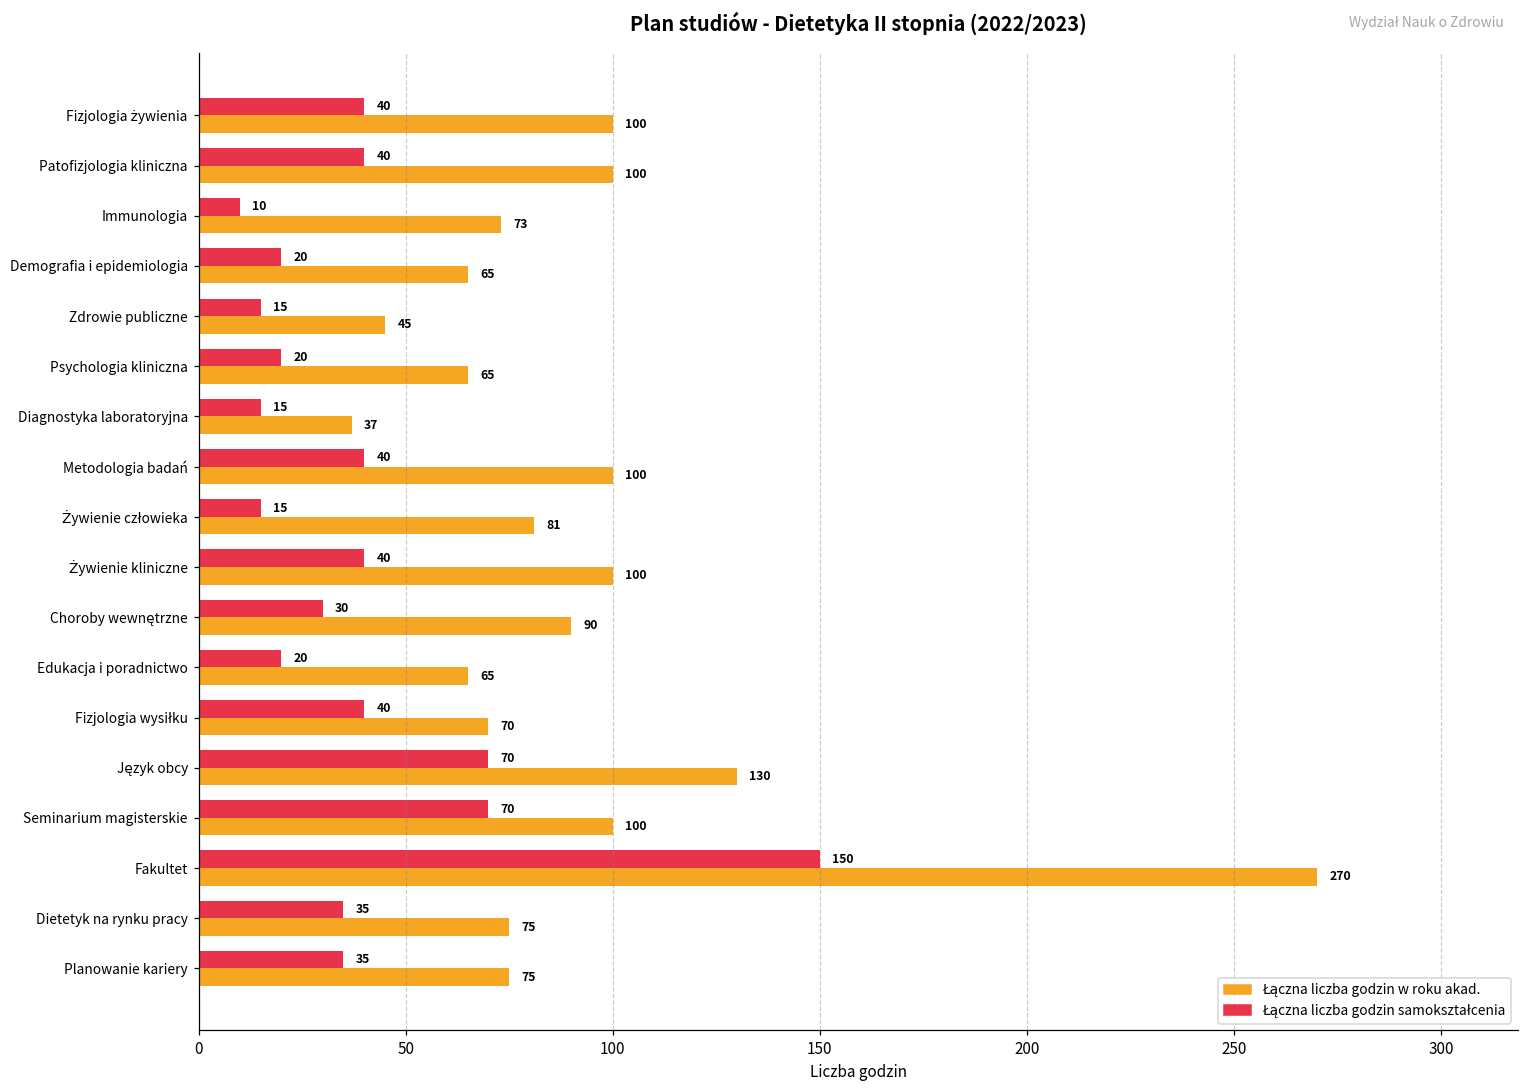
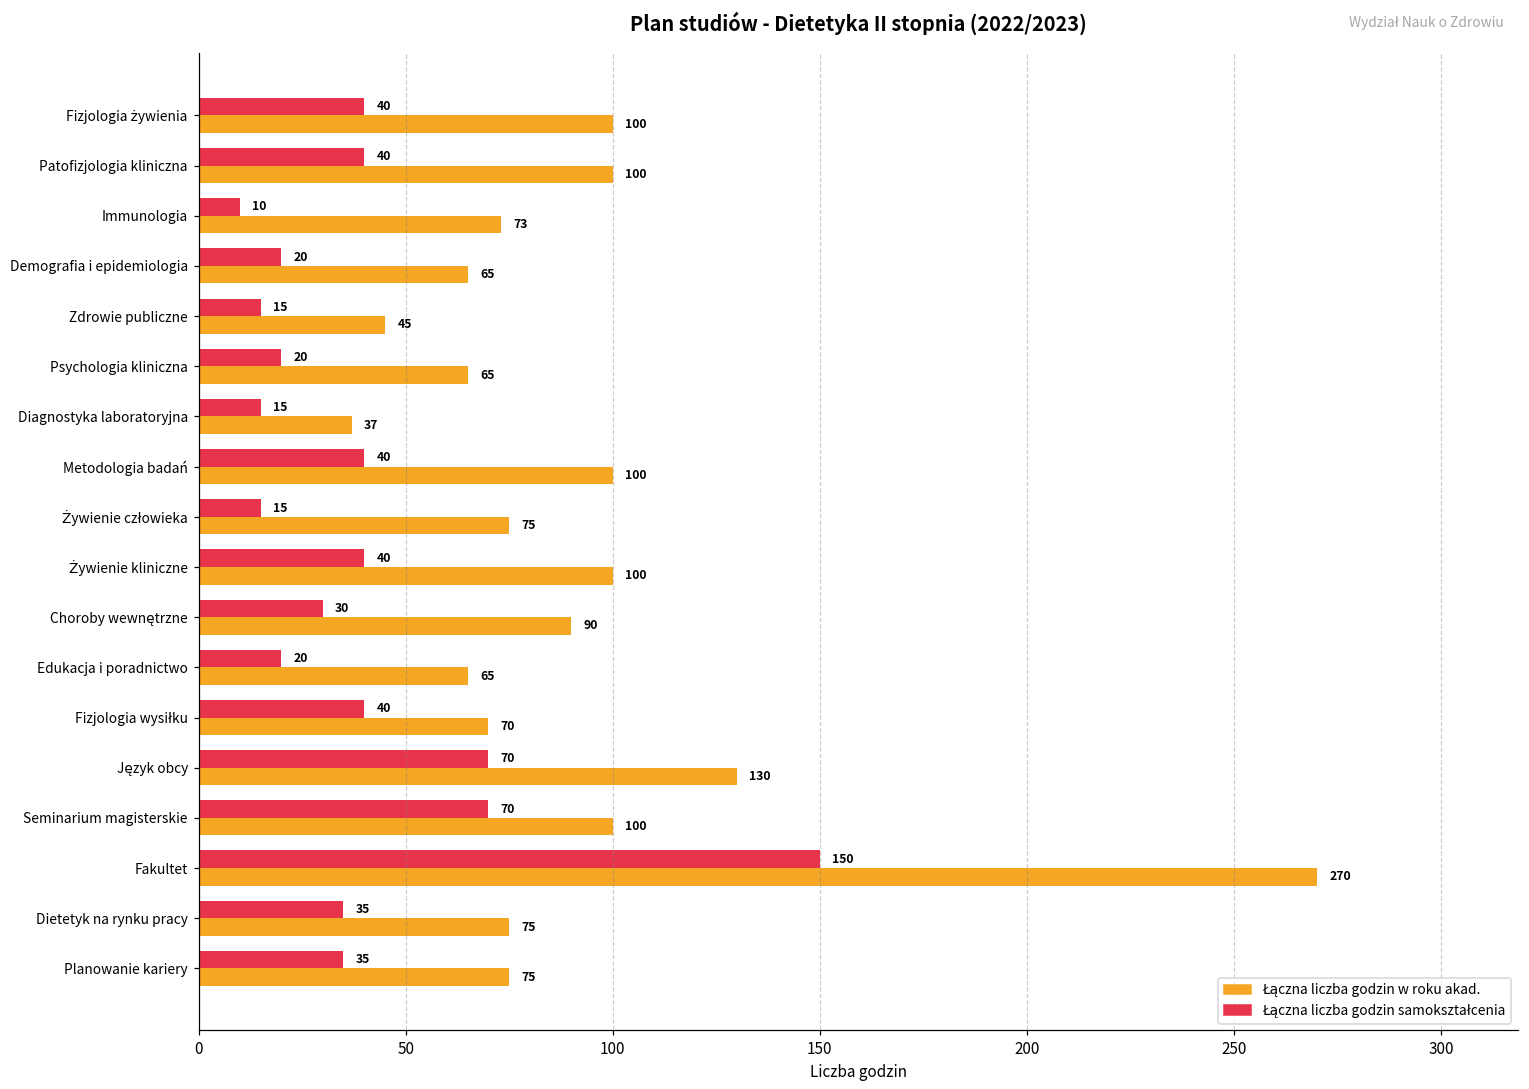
  {
    "Łączna liczba godzin w roku akad.": {
      "Fizjologia żywienia": 100,
      "Patofizjologia kliniczna": 100,
      "Immunologia": 73,
      "Demografia i epidemiologia": 65,
      "Zdrowie publiczne": 45,
      "Psychologia kliniczna": 65,
      "Diagnostyka laboratoryjna": 37,
      "Metodologia badań": 100,
-     "Żywienie człowieka": 81,
+     "Żywienie człowieka": 75,
      "Żywienie kliniczne": 100,
      "Choroby wewnętrzne": 90,
      "Edukacja i poradnictwo": 65,
      "Fizjologia wysiłku": 70,
      "Język obcy": 130,
      "Seminarium magisterskie": 100,
      "Fakultet": 270,
      "Dietetyk na rynku pracy": 75,
      "Planowanie kariery": 75
    },
    "Łączna liczba godzin samokształcenia": {
      "Fizjologia żywienia": 40,
      "Patofizjologia kliniczna": 40,
      "Immunologia": 10,
      "Demografia i epidemiologia": 20,
      "Zdrowie publiczne": 15,
      "Psychologia kliniczna": 20,
      "Diagnostyka laboratoryjna": 15,
      "Metodologia badań": 40,
      "Żywienie człowieka": 15,
      "Żywienie kliniczne": 40,
      "Choroby wewnętrzne": 30,
      "Edukacja i poradnictwo": 20,
      "Fizjologia wysiłku": 40,
      "Język obcy": 70,
      "Seminarium magisterskie": 70,
      "Fakultet": 150,
      "Dietetyk na rynku pracy": 35,
      "Planowanie kariery": 35
    }
  }
